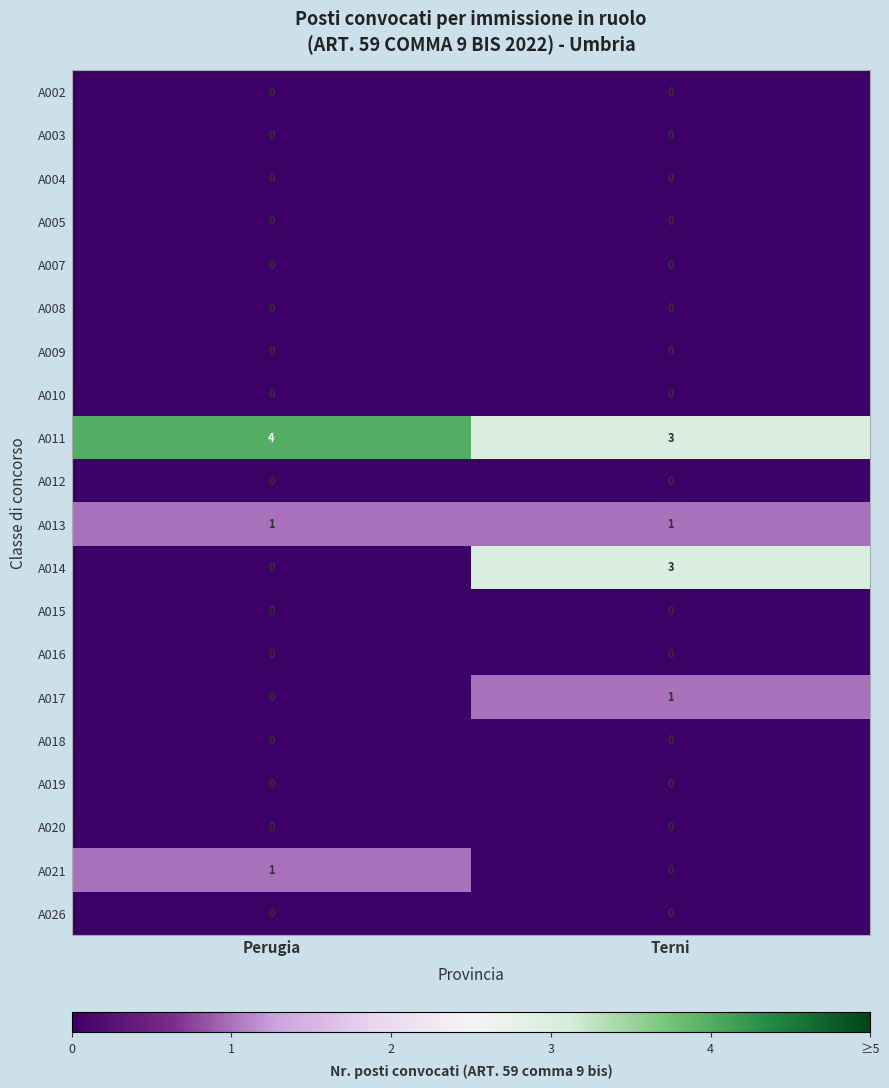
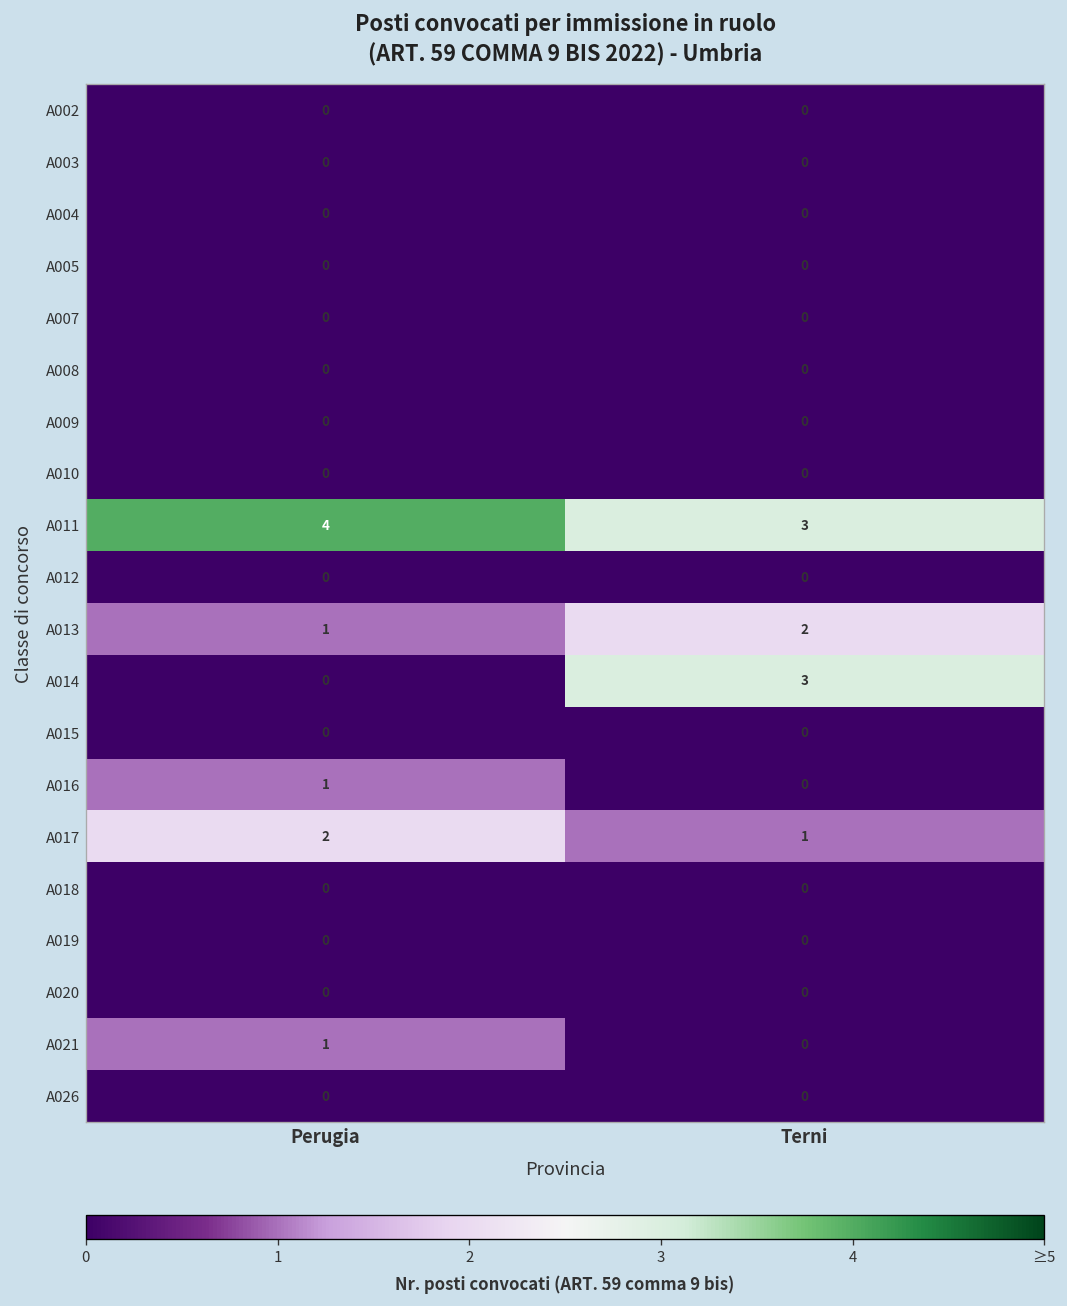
  {
    "A002": {
      "Perugia": 0,
      "Terni": 0
    },
    "A003": {
      "Perugia": 0,
      "Terni": 0
    },
    "A004": {
      "Perugia": 0,
      "Terni": 0
    },
    "A005": {
      "Perugia": 0,
      "Terni": 0
    },
    "A007": {
      "Perugia": 0,
      "Terni": 0
    },
    "A008": {
      "Perugia": 0,
      "Terni": 0
    },
    "A009": {
      "Perugia": 0,
      "Terni": 0
    },
    "A010": {
      "Perugia": 0,
      "Terni": 0
    },
    "A011": {
      "Perugia": 4,
      "Terni": 3
    },
    "A012": {
      "Perugia": 0,
      "Terni": 0
    },
    "A013": {
      "Perugia": 1,
-     "Terni": 1
+     "Terni": 2
    },
    "A014": {
      "Perugia": 0,
      "Terni": 3
    },
    "A015": {
      "Perugia": 0,
      "Terni": 0
    },
    "A016": {
-     "Perugia": 0,
+     "Perugia": 1,
      "Terni": 0
    },
    "A017": {
-     "Perugia": 0,
+     "Perugia": 2,
      "Terni": 1
    },
    "A018": {
      "Perugia": 0,
      "Terni": 0
    },
    "A019": {
      "Perugia": 0,
      "Terni": 0
    },
    "A020": {
      "Perugia": 0,
      "Terni": 0
    },
    "A021": {
      "Perugia": 1,
      "Terni": 0
    },
    "A026": {
      "Perugia": 0,
      "Terni": 0
    }
  }
